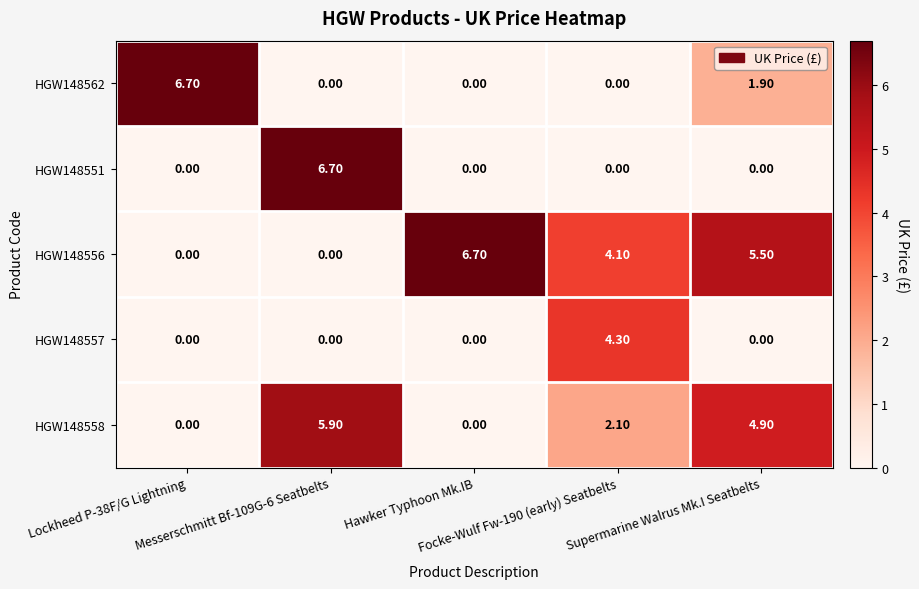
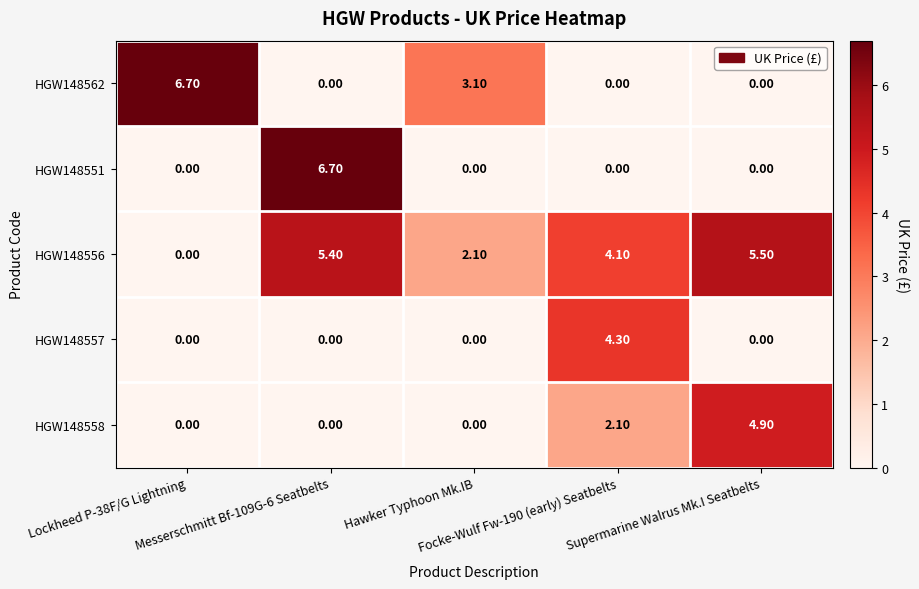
  {
    "HGW148562": {
      "Lockheed P-38F/G Lightning": 6.70,
      "Messerschmitt Bf-109G-6 Seatbelts": 0.00,
-     "Hawker Typhoon Mk.IB": 0.00,
+     "Hawker Typhoon Mk.IB": 3.10,
      "Focke-Wulf Fw-190 (early) Seatbelts": 0.00,
-     "Supermarine Walrus Mk.I Seatbelts": 1.90
+     "Supermarine Walrus Mk.I Seatbelts": 0.00
    },
    "HGW148551": {
      "Lockheed P-38F/G Lightning": 0.00,
      "Messerschmitt Bf-109G-6 Seatbelts": 6.70,
      "Hawker Typhoon Mk.IB": 0.00,
      "Focke-Wulf Fw-190 (early) Seatbelts": 0.00,
      "Supermarine Walrus Mk.I Seatbelts": 0.00
    },
    "HGW148556": {
      "Lockheed P-38F/G Lightning": 0.00,
-     "Messerschmitt Bf-109G-6 Seatbelts": 0.00,
-     "Hawker Typhoon Mk.IB": 6.70,
+     "Messerschmitt Bf-109G-6 Seatbelts": 5.40,
+     "Hawker Typhoon Mk.IB": 2.10,
      "Focke-Wulf Fw-190 (early) Seatbelts": 4.10,
      "Supermarine Walrus Mk.I Seatbelts": 5.50
    },
    "HGW148557": {
      "Lockheed P-38F/G Lightning": 0.00,
      "Messerschmitt Bf-109G-6 Seatbelts": 0.00,
      "Hawker Typhoon Mk.IB": 0.00,
      "Focke-Wulf Fw-190 (early) Seatbelts": 4.30,
      "Supermarine Walrus Mk.I Seatbelts": 0.00
    },
    "HGW148558": {
      "Lockheed P-38F/G Lightning": 0.00,
-     "Messerschmitt Bf-109G-6 Seatbelts": 5.90,
+     "Messerschmitt Bf-109G-6 Seatbelts": 0.00,
      "Hawker Typhoon Mk.IB": 0.00,
      "Focke-Wulf Fw-190 (early) Seatbelts": 2.10,
      "Supermarine Walrus Mk.I Seatbelts": 4.90
    }
  }
